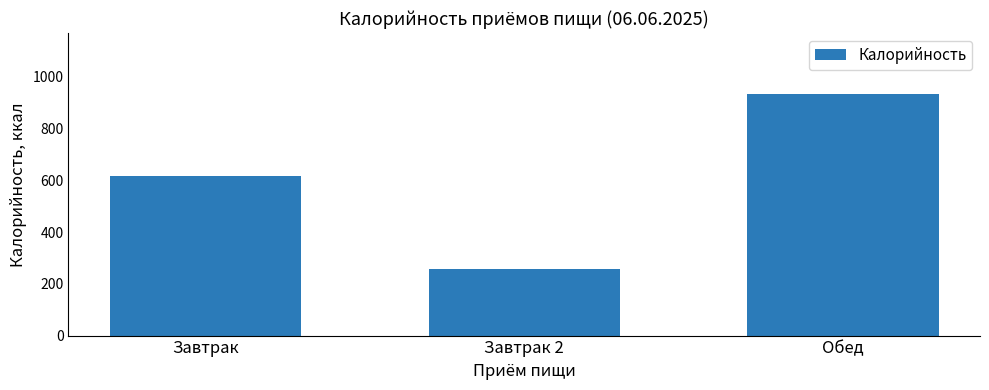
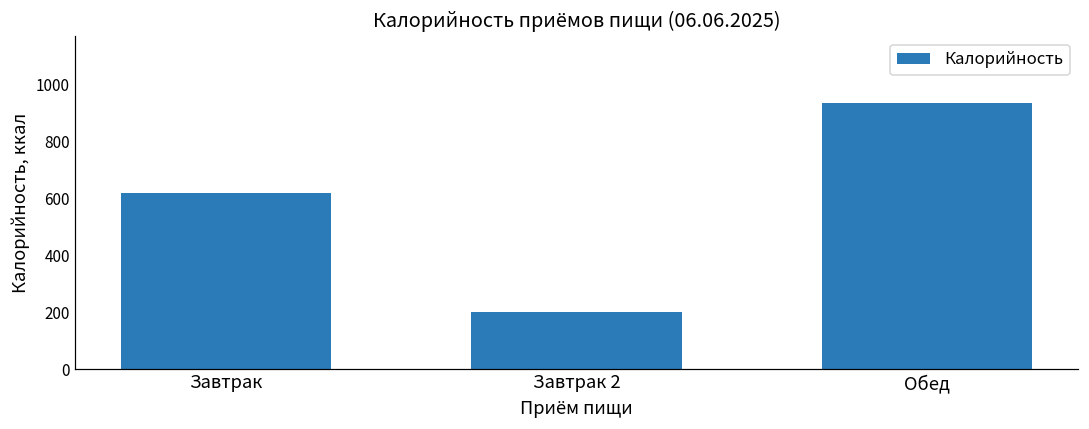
  {
    "Завтрак": 620,
-   "Завтрак 2": 260,
+   "Завтрак 2": 200,
    "Обед": 940
  }
